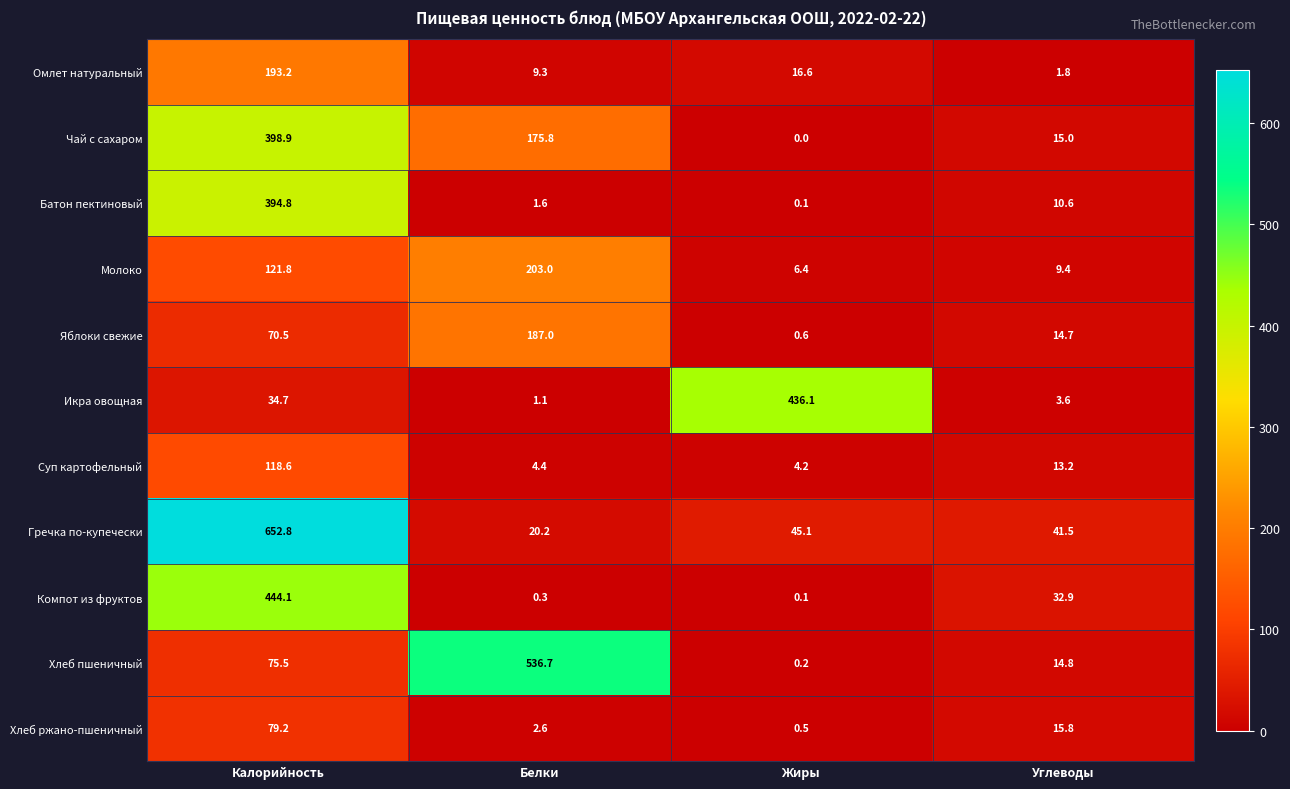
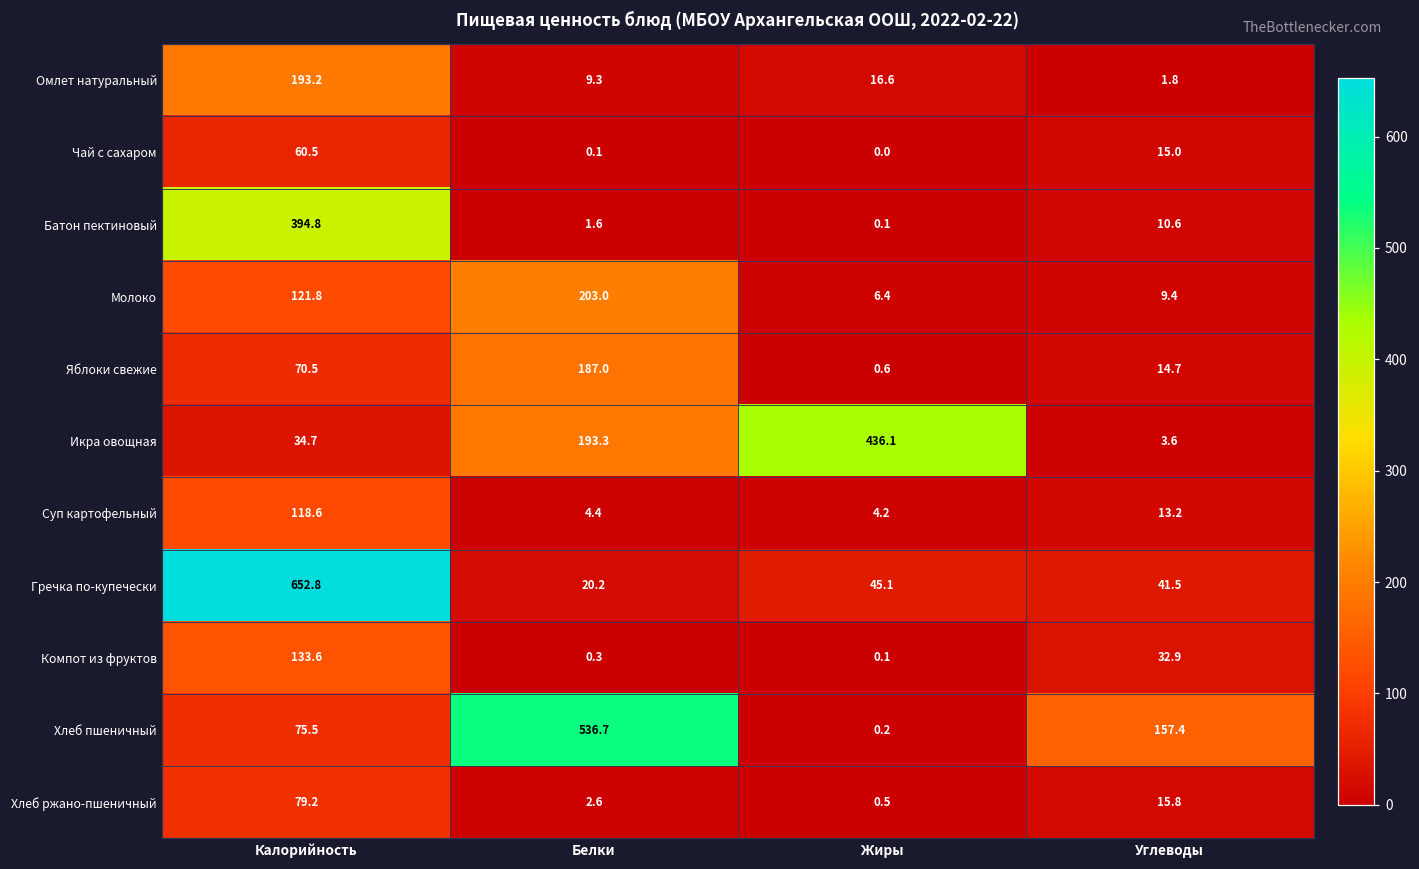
  {
    "Омлет натуральный": {
      "Калорийность": 193.2,
      "Белки": 9.3,
      "Жиры": 16.6,
      "Углеводы": 1.8
    },
    "Чай с сахаром": {
-     "Калорийность": 398.9,
-     "Белки": 175.8,
+     "Калорийность": 60.5,
+     "Белки": 0.1,
      "Жиры": 0.0,
      "Углеводы": 15.0
    },
    "Батон пектиновый": {
      "Калорийность": 394.8,
      "Белки": 1.6,
      "Жиры": 0.1,
      "Углеводы": 10.6
    },
    "Молоко": {
      "Калорийность": 121.8,
      "Белки": 203.0,
      "Жиры": 6.4,
      "Углеводы": 9.4
    },
    "Яблоки свежие": {
      "Калорийность": 70.5,
      "Белки": 187.0,
      "Жиры": 0.6,
      "Углеводы": 14.7
    },
    "Икра овощная": {
      "Калорийность": 34.7,
-     "Белки": 1.1,
+     "Белки": 193.3,
      "Жиры": 436.1,
      "Углеводы": 3.6
    },
    "Суп картофельный": {
      "Калорийность": 118.6,
      "Белки": 4.4,
      "Жиры": 4.2,
      "Углеводы": 13.2
    },
    "Гречка по-купечески": {
      "Калорийность": 652.8,
      "Белки": 20.2,
      "Жиры": 45.1,
      "Углеводы": 41.5
    },
    "Компот из фруктов": {
-     "Калорийность": 444.1,
+     "Калорийность": 133.6,
      "Белки": 0.3,
      "Жиры": 0.1,
      "Углеводы": 32.9
    },
    "Хлеб пшеничный": {
      "Калорийность": 75.5,
      "Белки": 536.7,
      "Жиры": 0.2,
-     "Углеводы": 14.8
+     "Углеводы": 157.4
    },
    "Хлеб ржано-пшеничный": {
      "Калорийность": 79.2,
      "Белки": 2.6,
      "Жиры": 0.5,
      "Углеводы": 15.8
    }
  }
